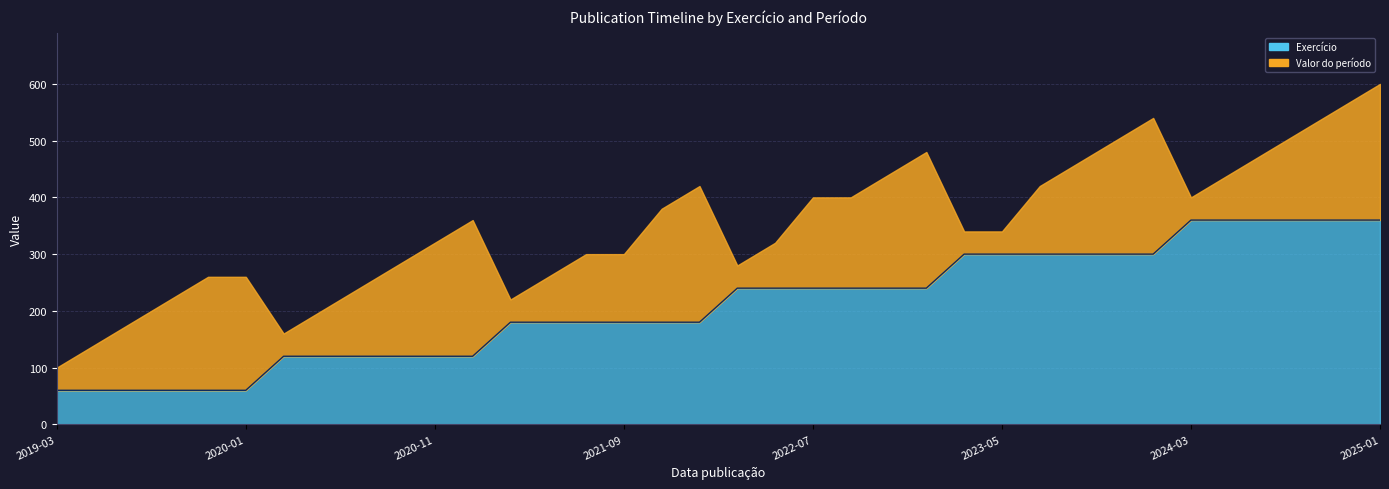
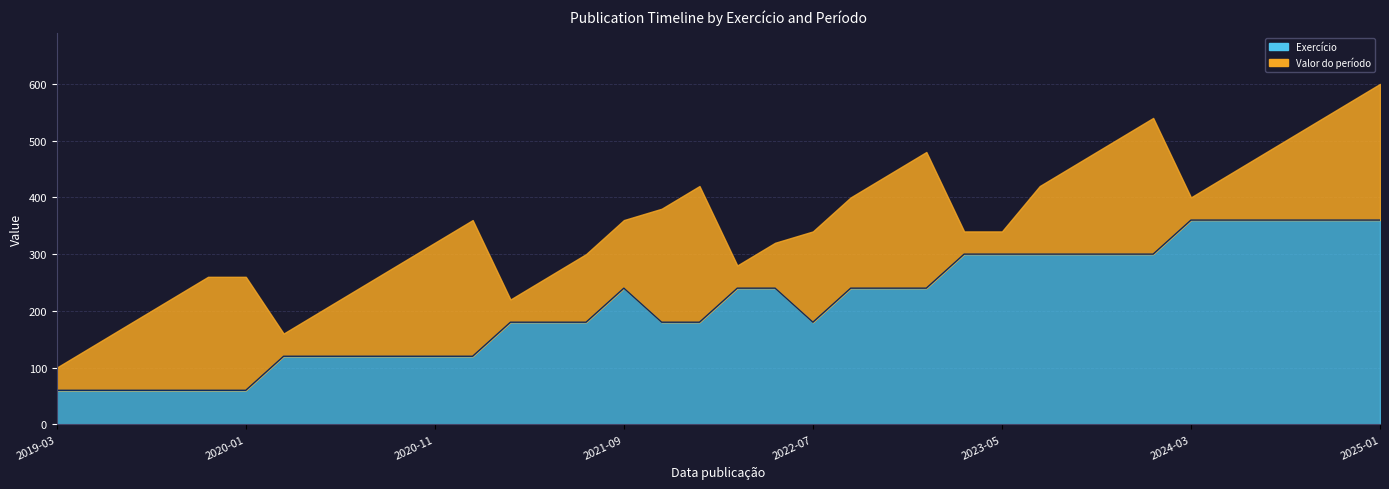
  {
    "Exercício": {
      "2019-03": 60,
      "2020-01": 60,
      "2020-11": 120,
-     "2021-09": 180,
-     "2022-07": 240,
+     "2021-09": 240,
+     "2022-07": 180,
      "2023-05": 300,
      "2024-03": 360,
      "2025-01": 360
    },
    "Valor do período": {
      "2019-03": 40,
      "2020-01": 200,
      "2020-11": 200,
      "2021-09": 120,
      "2022-07": 160,
      "2023-05": 40,
      "2024-03": 40,
      "2025-01": 240
    }
  }
